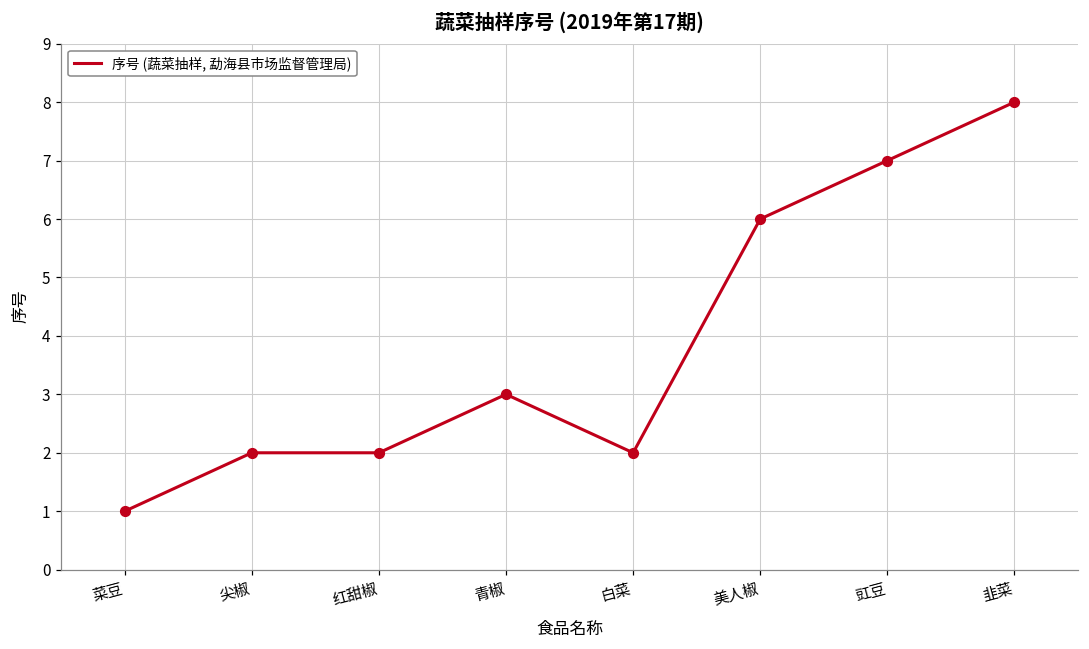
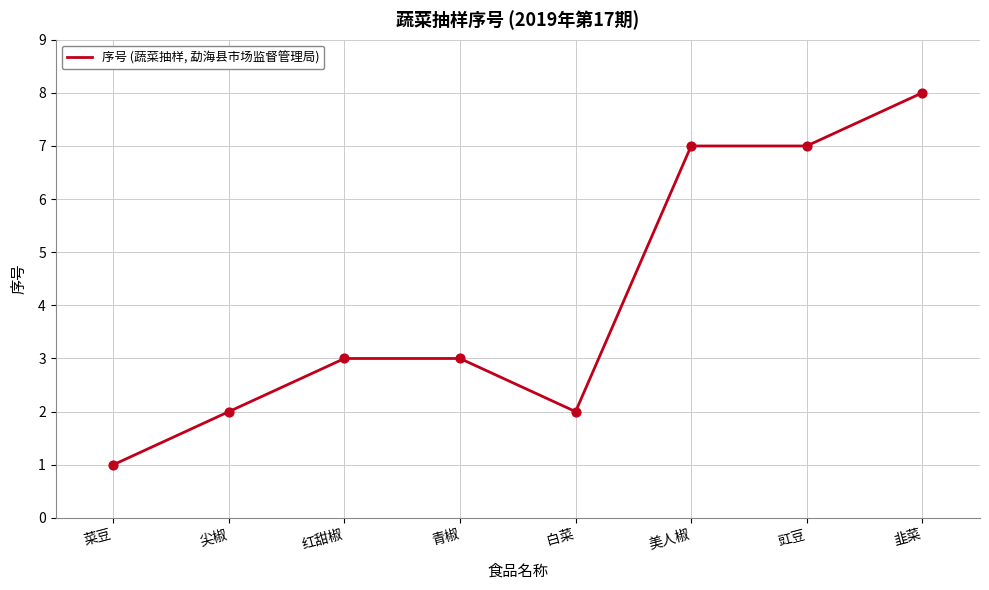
  {
    "菜豆": 1,
    "尖椒": 2,
-   "红甜椒": 2,
+   "红甜椒": 3,
    "青椒": 3,
    "白菜": 2,
-   "美人椒": 6,
+   "美人椒": 7,
    "豇豆": 7,
    "韭菜": 8
  }
